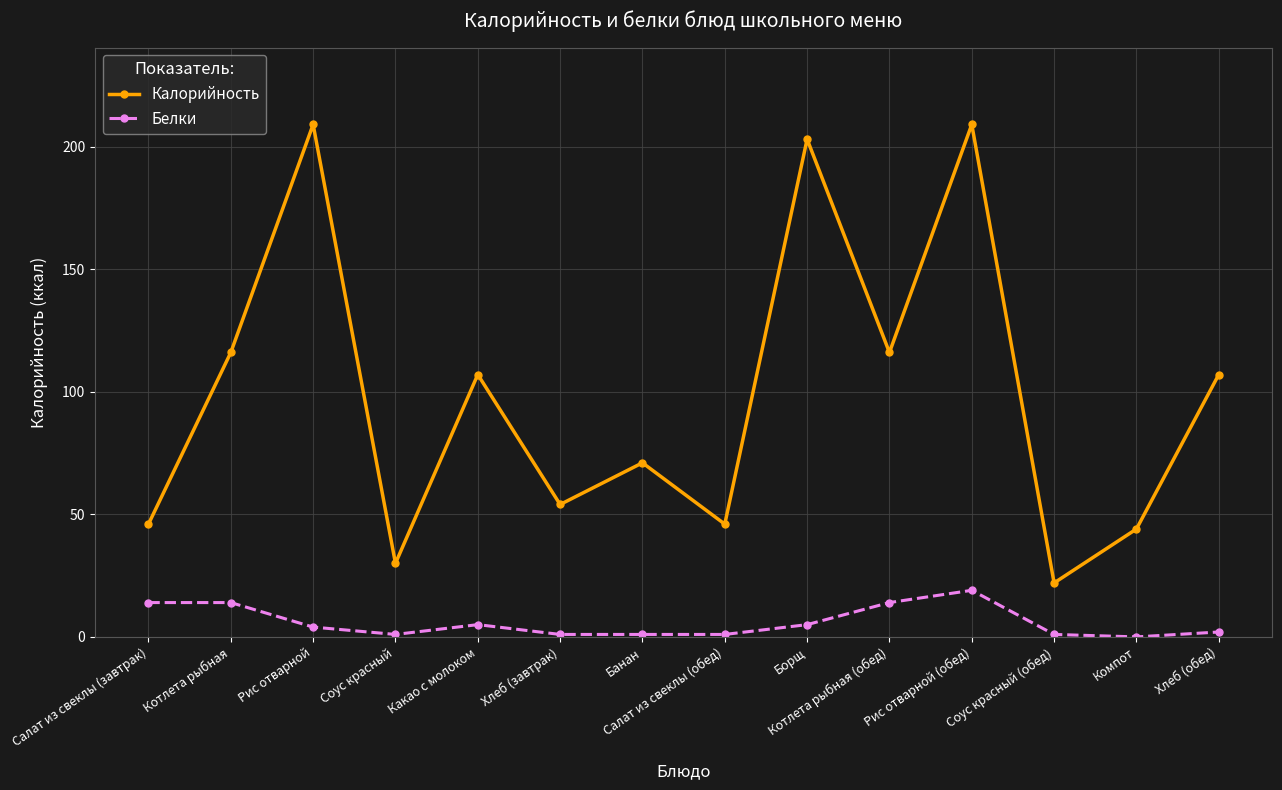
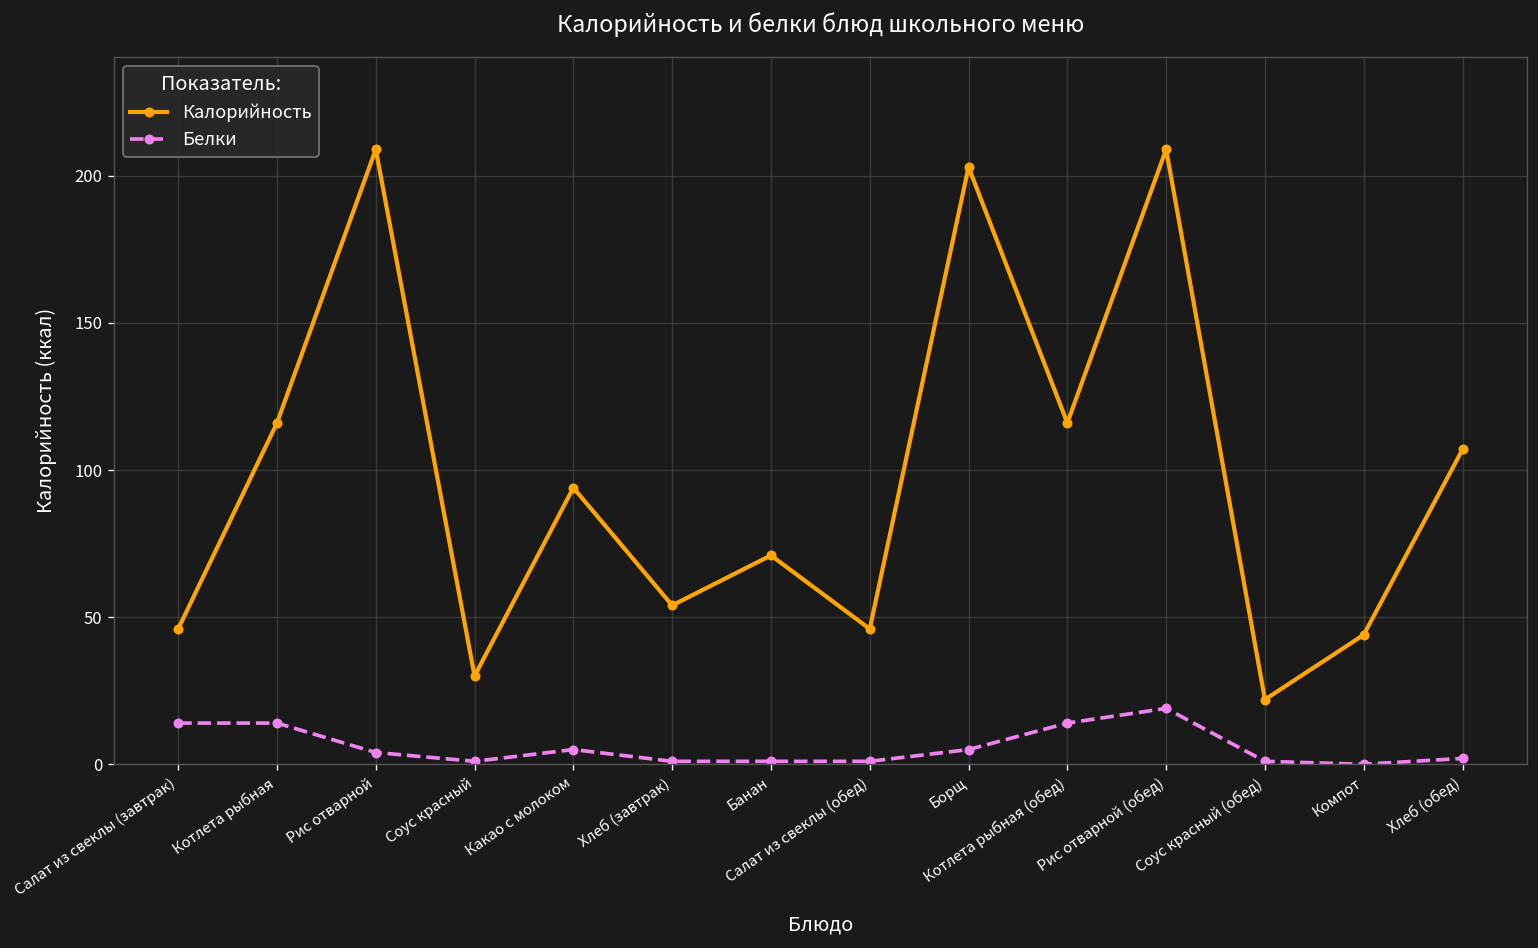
  {
    "Калорийность": {
      "Салат из свеклы (завтрак)": 46,
      "Котлета рыбная": 116,
      "Рис отварной": 209,
      "Соус красный": 30,
-     "Какао с молоком": 107,
+     "Какао с молоком": 94,
      "Хлеб (завтрак)": 54,
      "Банан": 71,
      "Салат из свеклы (обед)": 46,
      "Борщ": 203,
      "Котлета рыбная (обед)": 116,
      "Рис отварной (обед)": 209,
      "Соус красный (обед)": 22,
      "Компот": 44,
      "Хлеб (обед)": 107
    },
    "Белки": {
      "Салат из свеклы (завтрак)": 14,
      "Котлета рыбная": 14,
      "Рис отварной": 4,
      "Соус красный": 1,
      "Какао с молоком": 5,
      "Хлеб (завтрак)": 1,
      "Банан": 1,
      "Салат из свеклы (обед)": 1,
      "Борщ": 5,
      "Котлета рыбная (обед)": 14,
      "Рис отварной (обед)": 19,
      "Соус красный (обед)": 1,
      "Компот": 0,
      "Хлеб (обед)": 2
    }
  }
